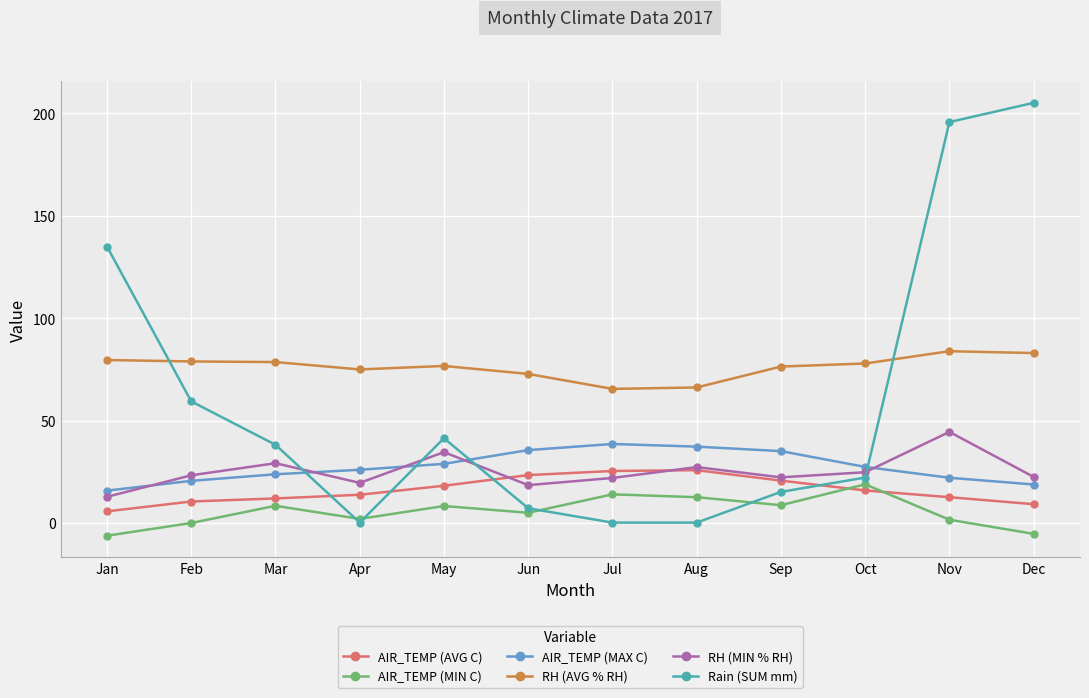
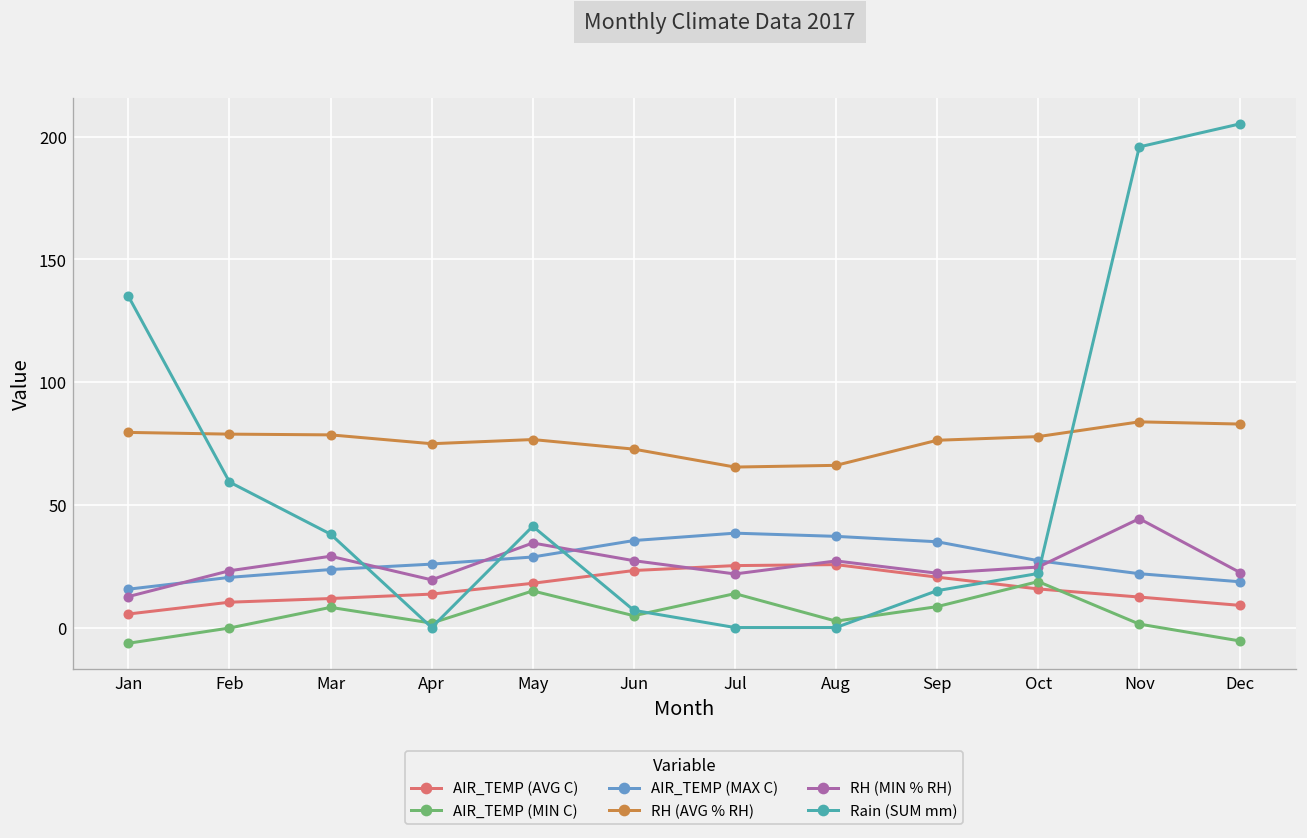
  {
    "AIR_TEMP (MIN C)": {
      "Jan": -6,
      "Feb": 0,
      "Mar": 8,
      "Apr": 2,
-     "May": 8,
+     "May": 15,
      "Jun": 5,
      "Jul": 14,
-     "Aug": 13,
+     "Aug": 3,
      "Sep": 9,
      "Oct": 19,
      "Nov": 2,
      "Dec": -5
    },
    "RH (MIN % RH)": {
      "Jan": 13,
      "Feb": 23,
      "Mar": 29,
      "Apr": 20,
      "May": 35,
-     "Jun": 19,
+     "Jun": 27,
      "Jul": 22,
      "Aug": 27,
      "Sep": 22,
      "Oct": 25,
      "Nov": 45,
      "Dec": 23
    }
  }
